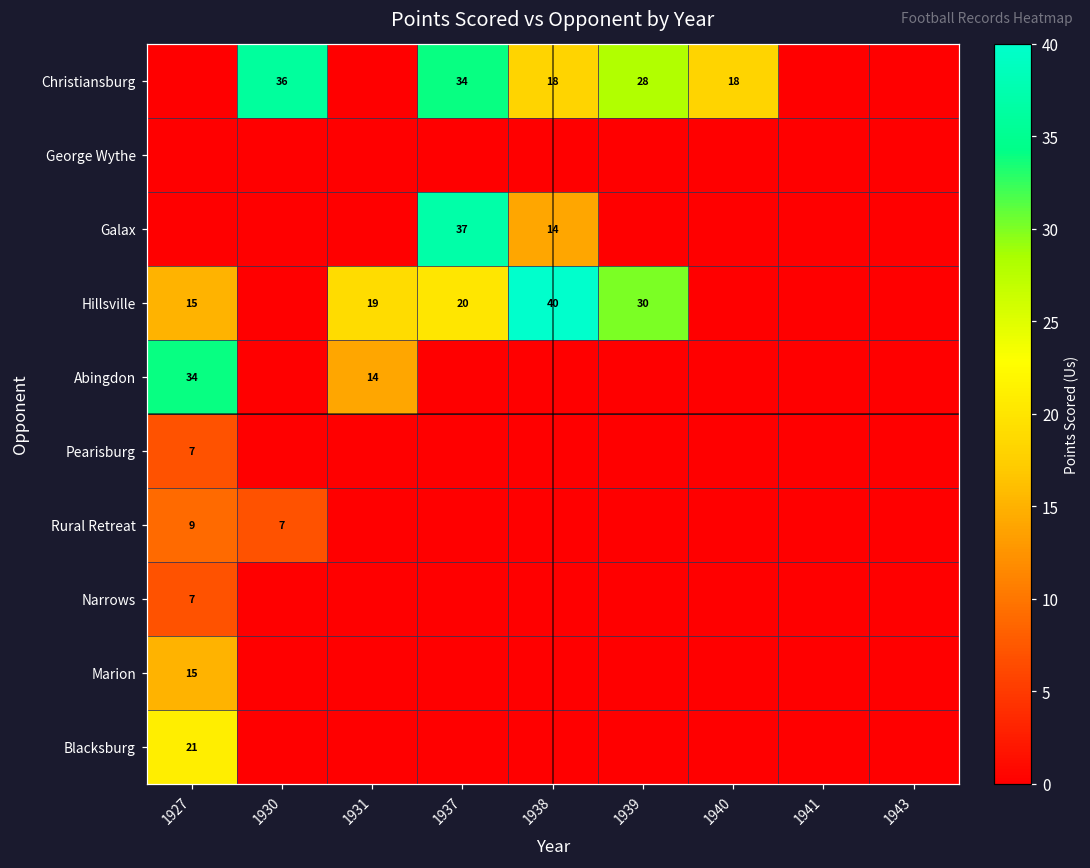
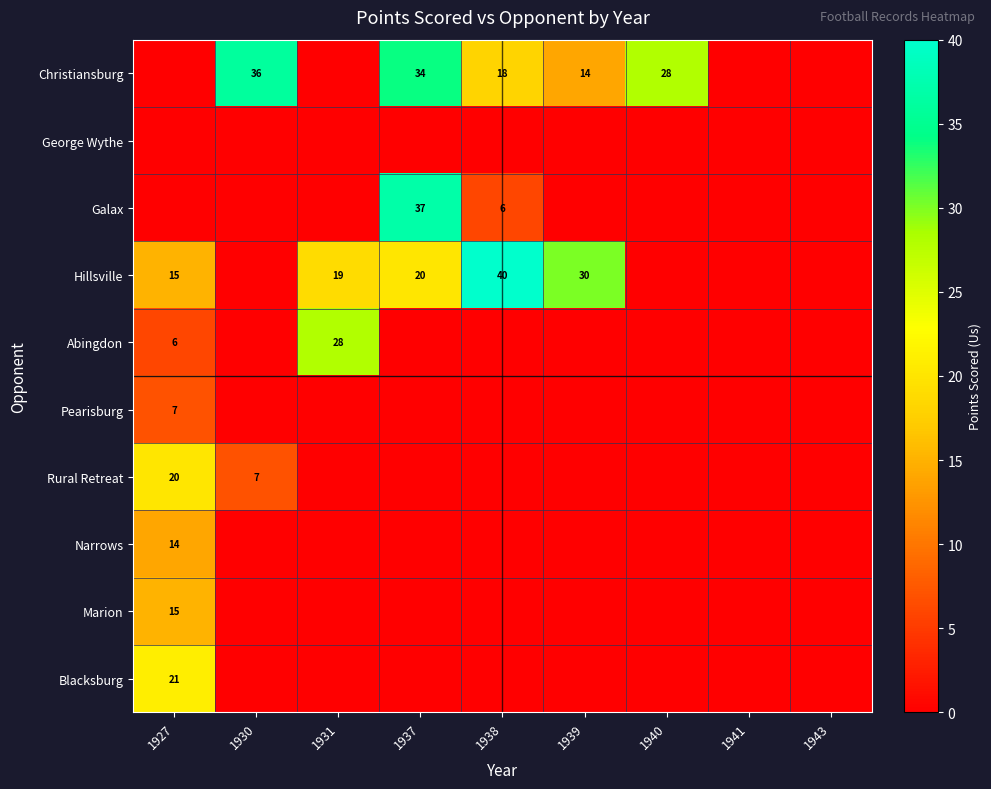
  {
    "Christiansburg": {
      "1930": 36,
      "1937": 34,
      "1938": 18,
-     "1939": 28,
-     "1940": 18
+     "1939": 14,
+     "1940": 28
    },
    "Galax": {
      "1937": 37,
-     "1938": 14
+     "1938": 6
    },
    "Hillsville": {
      "1927": 15,
      "1931": 19,
      "1937": 20,
      "1938": 40,
      "1939": 30
    },
    "Abingdon": {
-     "1927": 34,
-     "1931": 14
+     "1927": 6,
+     "1931": 28
    },
    "Pearisburg": {
      "1927": 7
    },
    "Rural Retreat": {
-     "1927": 9,
+     "1927": 20,
      "1930": 7
    },
    "Narrows": {
-     "1927": 7
+     "1927": 14
    },
    "Marion": {
      "1927": 15
    },
    "Blacksburg": {
      "1927": 21
    }
  }
